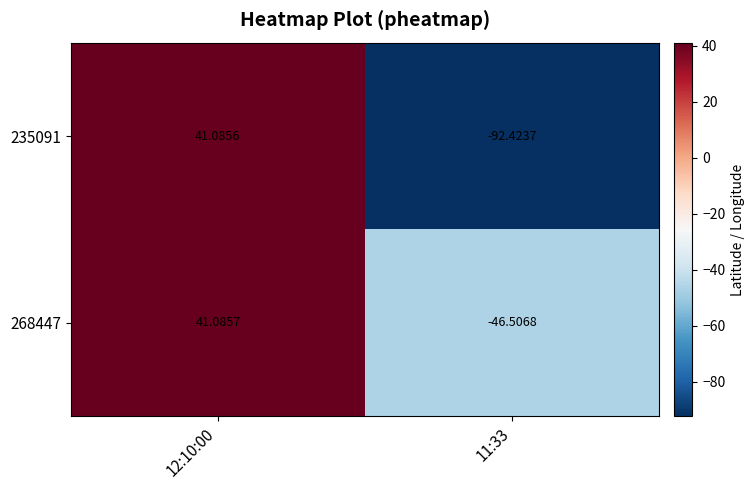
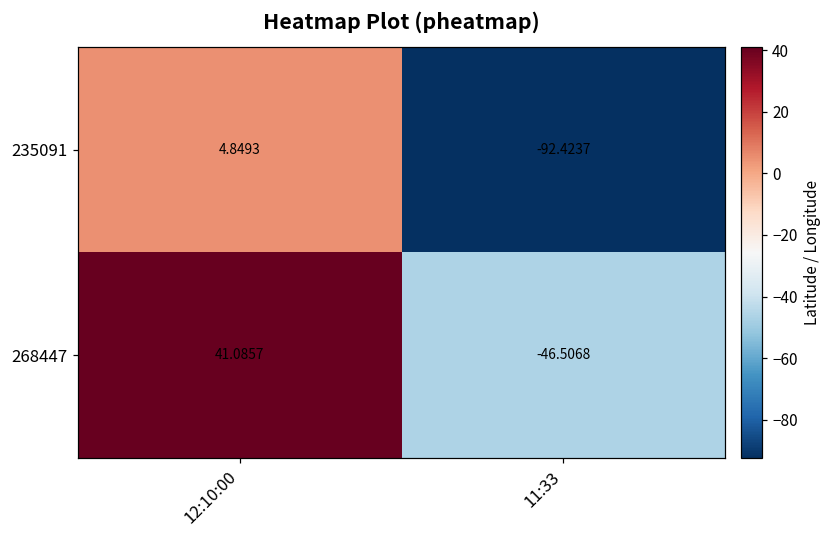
  {
    "235091": {
-     "12:10:00": 41.0856,
+     "12:10:00": 4.8493,
      "11:33": -92.4237
    },
    "268447": {
      "12:10:00": 41.0857,
      "11:33": -46.5068
    }
  }
